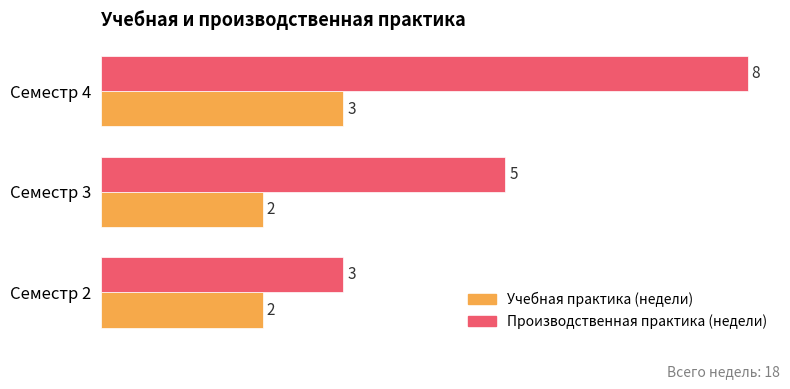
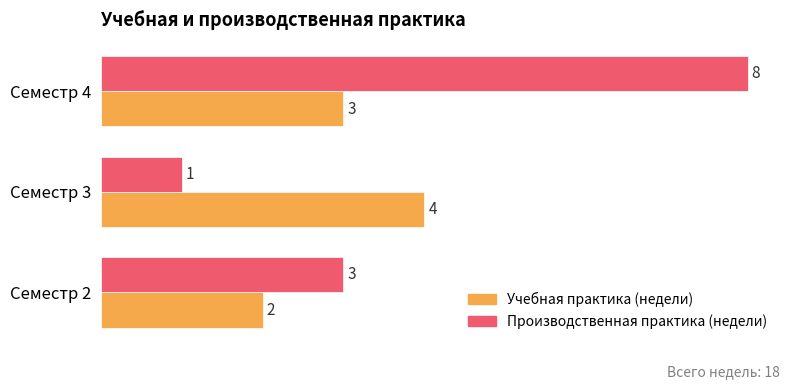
  {
    "Учебная практика (недели)": {
      "Семестр 4": 3,
-     "Семестр 3": 2,
+     "Семестр 3": 4,
      "Семестр 2": 2
    },
    "Производственная практика (недели)": {
      "Семестр 4": 8,
-     "Семестр 3": 5,
+     "Семестр 3": 1,
      "Семестр 2": 3
    }
  }
